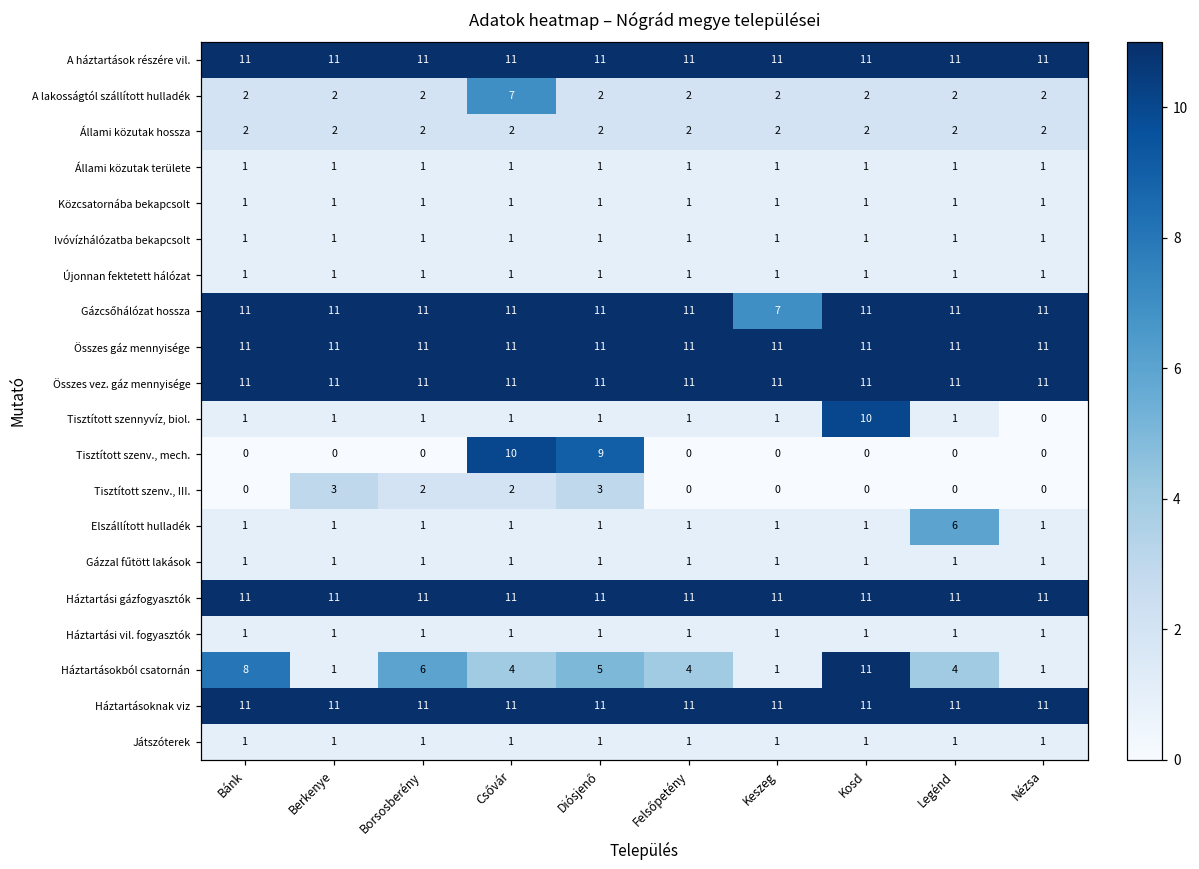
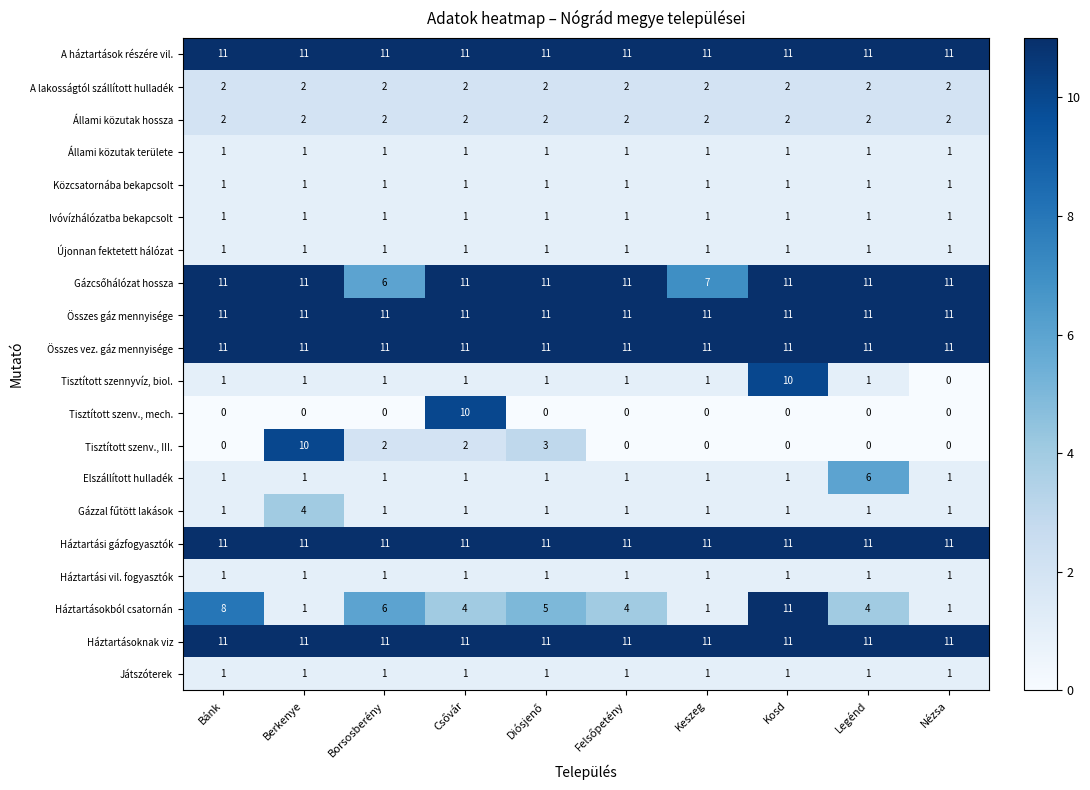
  {
    "A háztartások részére vil.": {
      "Bánk": 11,
      "Berkenye": 11,
      "Borsosberény": 11,
      "Csővár": 11,
      "Diósjenő": 11,
      "Felsőpetény": 11,
      "Keszeg": 11,
      "Kosd": 11,
      "Legénd": 11,
      "Nézsa": 11
    },
    "A lakosságtól szállított hulladék": {
      "Bánk": 2,
      "Berkenye": 2,
      "Borsosberény": 2,
-     "Csővár": 7,
+     "Csővár": 2,
      "Diósjenő": 2,
      "Felsőpetény": 2,
      "Keszeg": 2,
      "Kosd": 2,
      "Legénd": 2,
      "Nézsa": 2
    },
    "Állami közutak hossza": {
      "Bánk": 2,
      "Berkenye": 2,
      "Borsosberény": 2,
      "Csővár": 2,
      "Diósjenő": 2,
      "Felsőpetény": 2,
      "Keszeg": 2,
      "Kosd": 2,
      "Legénd": 2,
      "Nézsa": 2
    },
    "Állami közutak területe": {
      "Bánk": 1,
      "Berkenye": 1,
      "Borsosberény": 1,
      "Csővár": 1,
      "Diósjenő": 1,
      "Felsőpetény": 1,
      "Keszeg": 1,
      "Kosd": 1,
      "Legénd": 1,
      "Nézsa": 1
    },
    "Közcsatornába bekapcsolt": {
      "Bánk": 1,
      "Berkenye": 1,
      "Borsosberény": 1,
      "Csővár": 1,
      "Diósjenő": 1,
      "Felsőpetény": 1,
      "Keszeg": 1,
      "Kosd": 1,
      "Legénd": 1,
      "Nézsa": 1
    },
    "Ivóvízhálózatba bekapcsolt": {
      "Bánk": 1,
      "Berkenye": 1,
      "Borsosberény": 1,
      "Csővár": 1,
      "Diósjenő": 1,
      "Felsőpetény": 1,
      "Keszeg": 1,
      "Kosd": 1,
      "Legénd": 1,
      "Nézsa": 1
    },
    "Újonnan fektetett hálózat": {
      "Bánk": 1,
      "Berkenye": 1,
      "Borsosberény": 1,
      "Csővár": 1,
      "Diósjenő": 1,
      "Felsőpetény": 1,
      "Keszeg": 1,
      "Kosd": 1,
      "Legénd": 1,
      "Nézsa": 1
    },
    "Gázcsőhálózat hossza": {
      "Bánk": 11,
      "Berkenye": 11,
-     "Borsosberény": 11,
+     "Borsosberény": 6,
      "Csővár": 11,
      "Diósjenő": 11,
      "Felsőpetény": 11,
      "Keszeg": 7,
      "Kosd": 11,
      "Legénd": 11,
      "Nézsa": 11
    },
    "Összes gáz mennyisége": {
      "Bánk": 11,
      "Berkenye": 11,
      "Borsosberény": 11,
      "Csővár": 11,
      "Diósjenő": 11,
      "Felsőpetény": 11,
      "Keszeg": 11,
      "Kosd": 11,
      "Legénd": 11,
      "Nézsa": 11
    },
    "Összes vez. gáz mennyisége": {
      "Bánk": 11,
      "Berkenye": 11,
      "Borsosberény": 11,
      "Csővár": 11,
      "Diósjenő": 11,
      "Felsőpetény": 11,
      "Keszeg": 11,
      "Kosd": 11,
      "Legénd": 11,
      "Nézsa": 11
    },
    "Tisztított szennyvíz, biol.": {
      "Bánk": 1,
      "Berkenye": 1,
      "Borsosberény": 1,
      "Csővár": 1,
      "Diósjenő": 1,
      "Felsőpetény": 1,
      "Keszeg": 1,
      "Kosd": 10,
      "Legénd": 1,
      "Nézsa": 0
    },
    "Tisztított szenv., mech.": {
      "Bánk": 0,
      "Berkenye": 0,
      "Borsosberény": 0,
      "Csővár": 10,
-     "Diósjenő": 9,
+     "Diósjenő": 0,
      "Felsőpetény": 0,
      "Keszeg": 0,
      "Kosd": 0,
      "Legénd": 0,
      "Nézsa": 0
    },
    "Tisztított szenv., III.": {
      "Bánk": 0,
-     "Berkenye": 3,
+     "Berkenye": 10,
      "Borsosberény": 2,
      "Csővár": 2,
      "Diósjenő": 3,
      "Felsőpetény": 0,
      "Keszeg": 0,
      "Kosd": 0,
      "Legénd": 0,
      "Nézsa": 0
    },
    "Elszállított hulladék": {
      "Bánk": 1,
      "Berkenye": 1,
      "Borsosberény": 1,
      "Csővár": 1,
      "Diósjenő": 1,
      "Felsőpetény": 1,
      "Keszeg": 1,
      "Kosd": 1,
      "Legénd": 6,
      "Nézsa": 1
    },
    "Gázzal fűtött lakások": {
      "Bánk": 1,
-     "Berkenye": 1,
+     "Berkenye": 4,
      "Borsosberény": 1,
      "Csővár": 1,
      "Diósjenő": 1,
      "Felsőpetény": 1,
      "Keszeg": 1,
      "Kosd": 1,
      "Legénd": 1,
      "Nézsa": 1
    },
    "Háztartási gázfogyasztók": {
      "Bánk": 11,
      "Berkenye": 11,
      "Borsosberény": 11,
      "Csővár": 11,
      "Diósjenő": 11,
      "Felsőpetény": 11,
      "Keszeg": 11,
      "Kosd": 11,
      "Legénd": 11,
      "Nézsa": 11
    },
    "Háztartási vil. fogyasztók": {
      "Bánk": 1,
      "Berkenye": 1,
      "Borsosberény": 1,
      "Csővár": 1,
      "Diósjenő": 1,
      "Felsőpetény": 1,
      "Keszeg": 1,
      "Kosd": 1,
      "Legénd": 1,
      "Nézsa": 1
    },
    "Háztartásokból csatornán": {
      "Bánk": 8,
      "Berkenye": 1,
      "Borsosberény": 6,
      "Csővár": 4,
      "Diósjenő": 5,
      "Felsőpetény": 4,
      "Keszeg": 1,
      "Kosd": 11,
      "Legénd": 4,
      "Nézsa": 1
    },
    "Háztartásoknak viz": {
      "Bánk": 11,
      "Berkenye": 11,
      "Borsosberény": 11,
      "Csővár": 11,
      "Diósjenő": 11,
      "Felsőpetény": 11,
      "Keszeg": 11,
      "Kosd": 11,
      "Legénd": 11,
      "Nézsa": 11
    },
    "Játszóterek": {
      "Bánk": 1,
      "Berkenye": 1,
      "Borsosberény": 1,
      "Csővár": 1,
      "Diósjenő": 1,
      "Felsőpetény": 1,
      "Keszeg": 1,
      "Kosd": 1,
      "Legénd": 1,
      "Nézsa": 1
    }
  }
